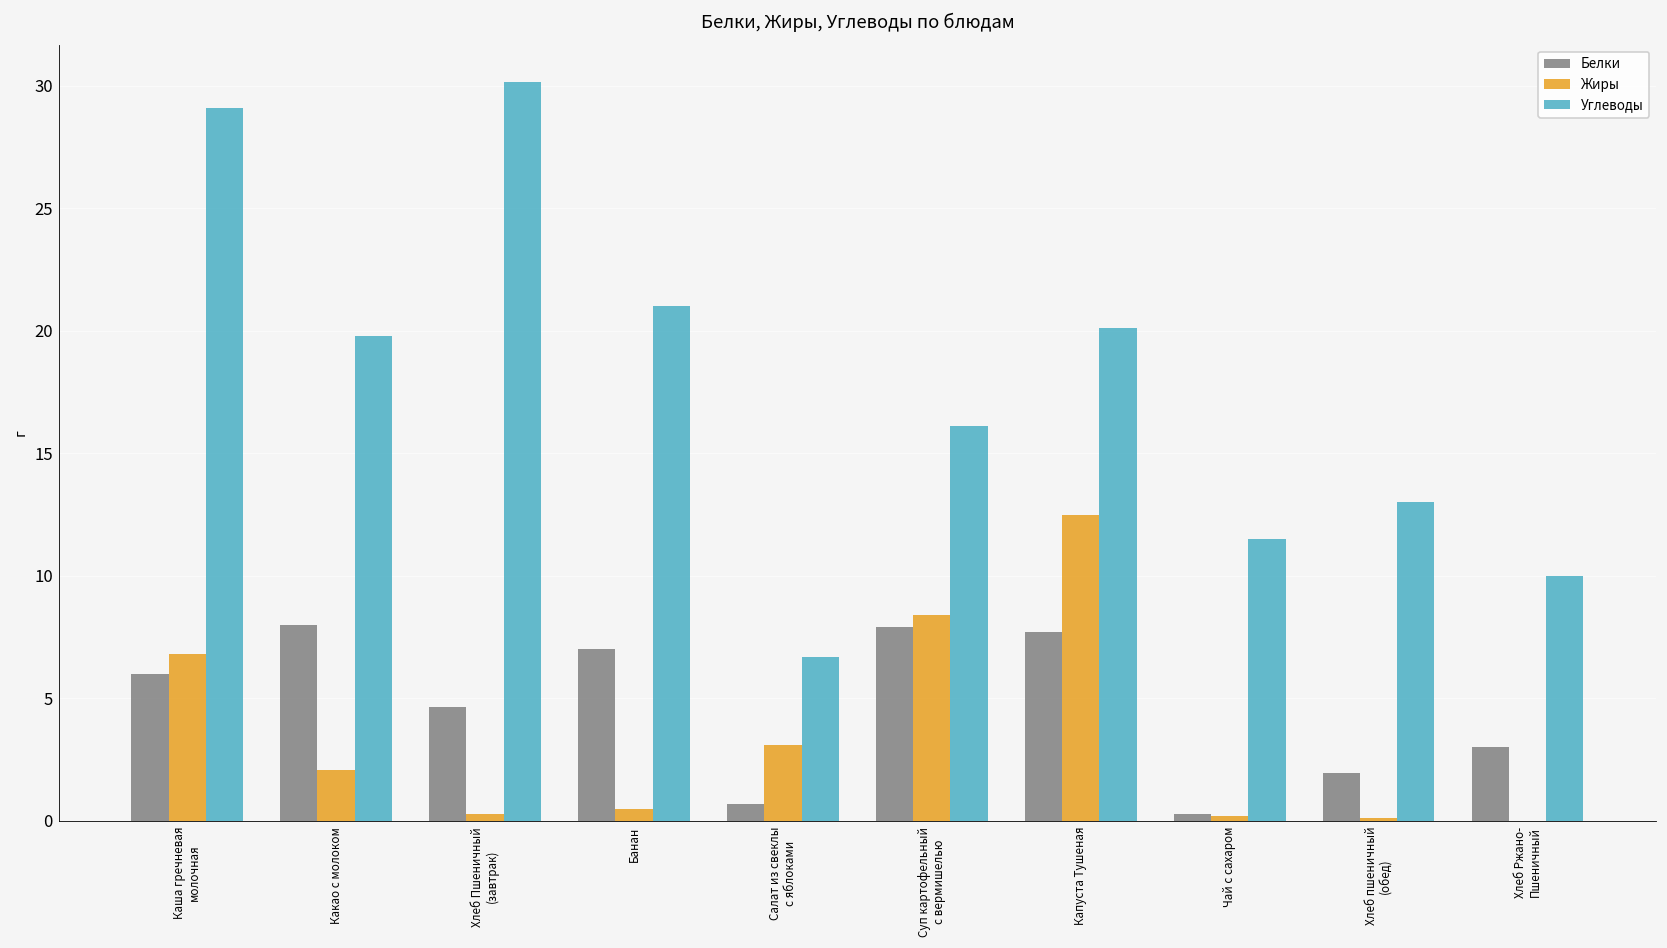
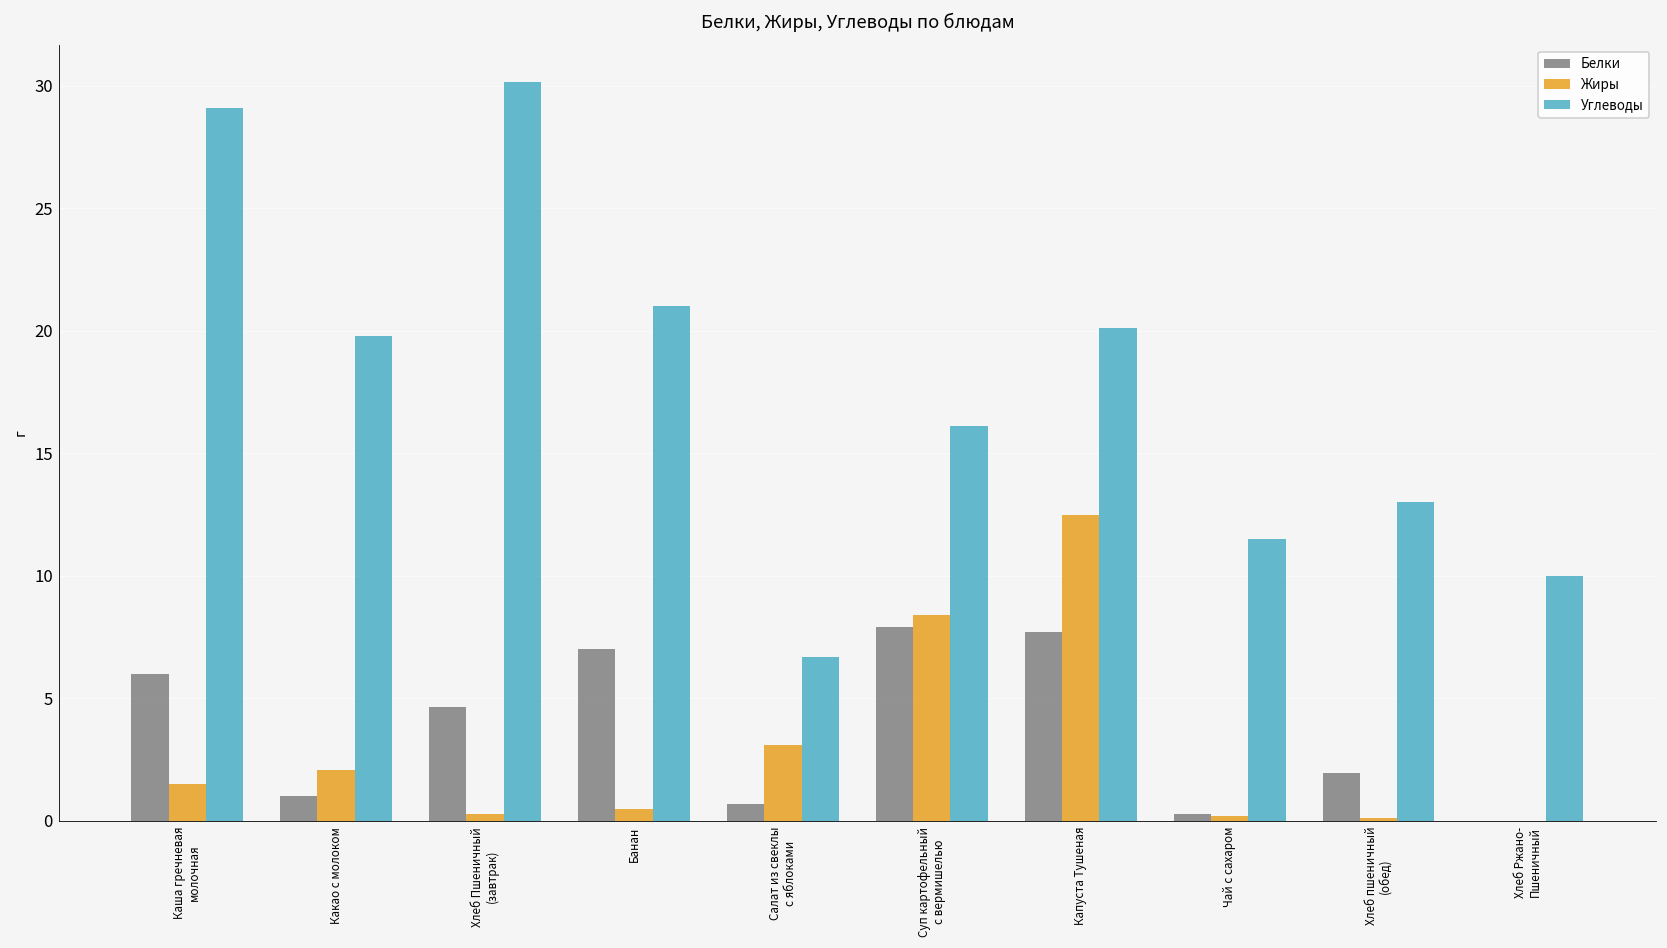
  {
    "Белки": {
      "Каша гречневая молочная": 6,
-     "Какао с молоком": 8,
+     "Какао с молоком": 1,
      "Хлеб Пшеничный (завтрак)": 4.7,
      "Банан": 7,
      "Салат из свеклы с яблоками": 0.7,
      "Суп картофельный с вермишелью": 8,
      "Капуста Тушеная": 7.7,
      "Чай с сахаром": 0.3,
      "Хлеб пшеничный (обед)": 2,
-     "Хлеб Ржано- Пшеничный": 3
+     "Хлеб Ржано- Пшеничный": 0
    },
    "Жиры": {
-     "Каша гречневая молочная": 6.8,
+     "Каша гречневая молочная": 1.5,
      "Какао с молоком": 2.1,
      "Хлеб Пшеничный (завтрак)": 0.3,
      "Банан": 0.5,
      "Салат из свеклы с яблоками": 3.1,
      "Суп картофельный с вермишелью": 8.4,
      "Капуста Тушеная": 12.5,
      "Чай с сахаром": 0.2,
      "Хлеб пшеничный (обед)": 0.1,
      "Хлеб Ржано- Пшеничный": 0.0
    },
    "Углеводы": {
      "Каша гречневая молочная": 29.1,
      "Какао с молоком": 19.8,
      "Хлеб Пшеничный (завтрак)": 30.2,
      "Банан": 21.0,
      "Салат из свеклы с яблоками": 6.7,
      "Суп картофельный с вермишелью": 16.1,
      "Капуста Тушеная": 20.1,
      "Чай с сахаром": 11.5,
      "Хлеб пшеничный (обед)": 13.0,
      "Хлеб Ржано- Пшеничный": 10.0
    }
  }
